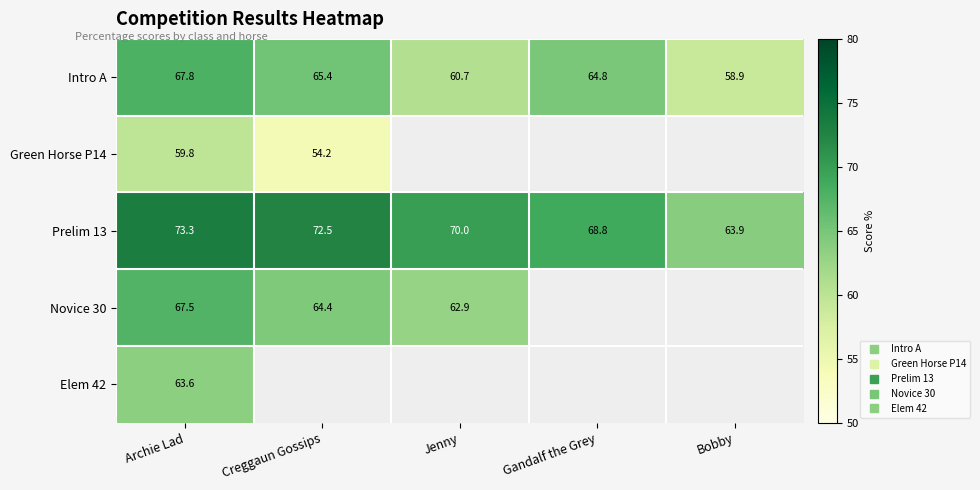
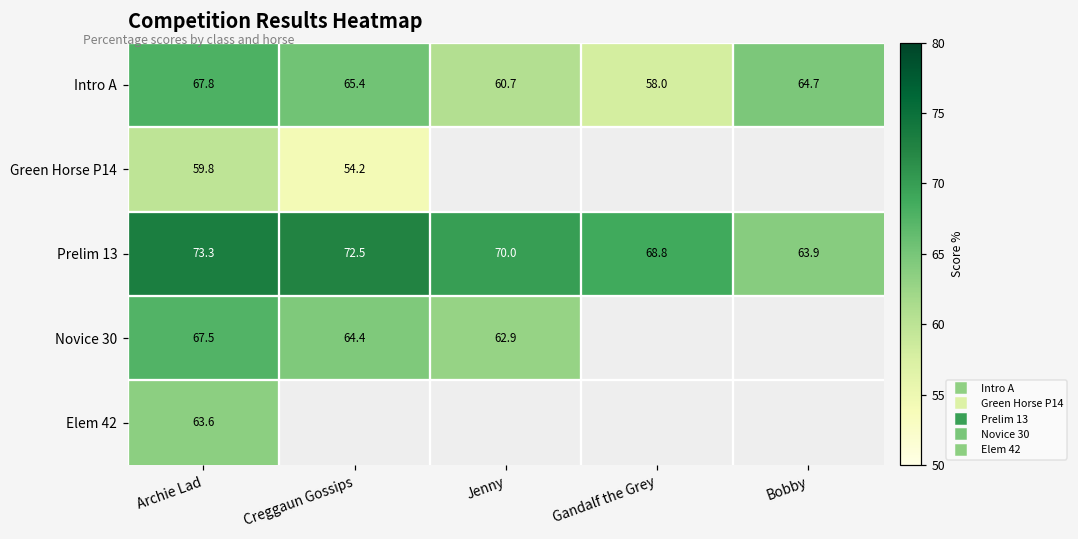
  {
    "Intro A": {
      "Archie Lad": 67.8,
      "Creggaun Gossips": 65.4,
      "Jenny": 60.7,
-     "Gandalf the Grey": 64.8,
-     "Bobby": 58.9
+     "Gandalf the Grey": 58.0,
+     "Bobby": 64.7
    },
    "Green Horse P14": {
      "Archie Lad": 59.8,
      "Creggaun Gossips": 54.2
    },
    "Prelim 13": {
      "Archie Lad": 73.3,
      "Creggaun Gossips": 72.5,
      "Jenny": 70.0,
      "Gandalf the Grey": 68.8,
      "Bobby": 63.9
    },
    "Novice 30": {
      "Archie Lad": 67.5,
      "Creggaun Gossips": 64.4,
      "Jenny": 62.9
    },
    "Elem 42": {
      "Archie Lad": 63.6
    }
  }
